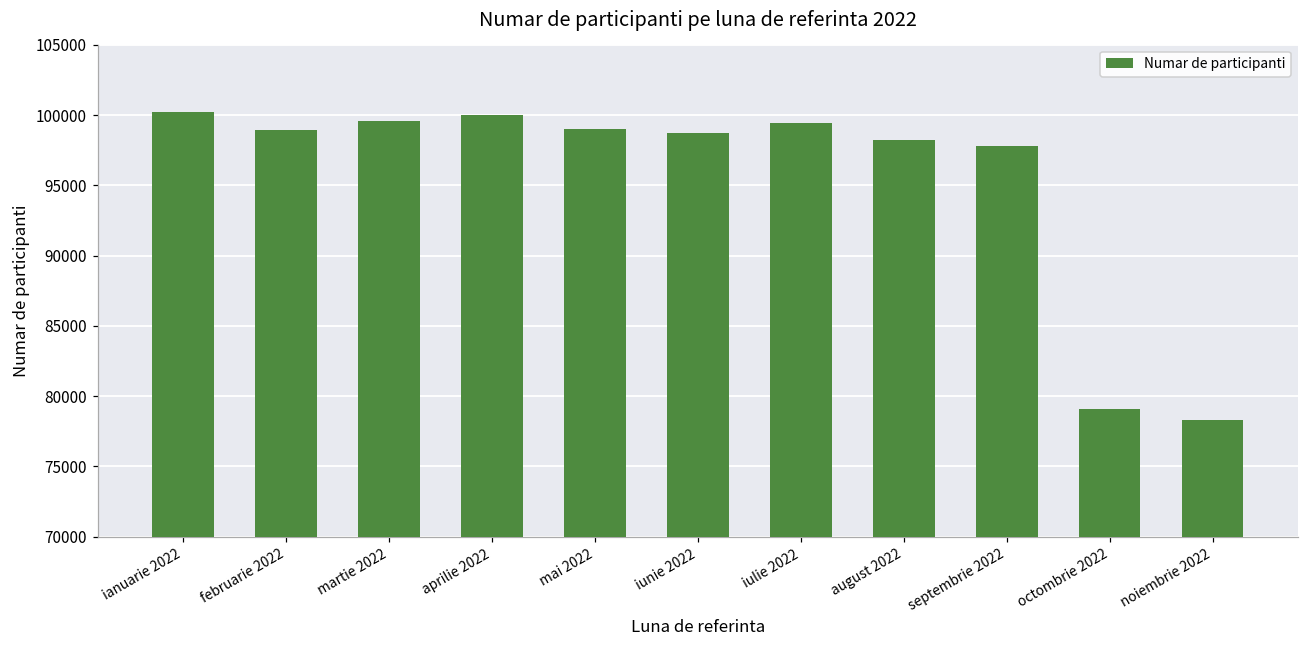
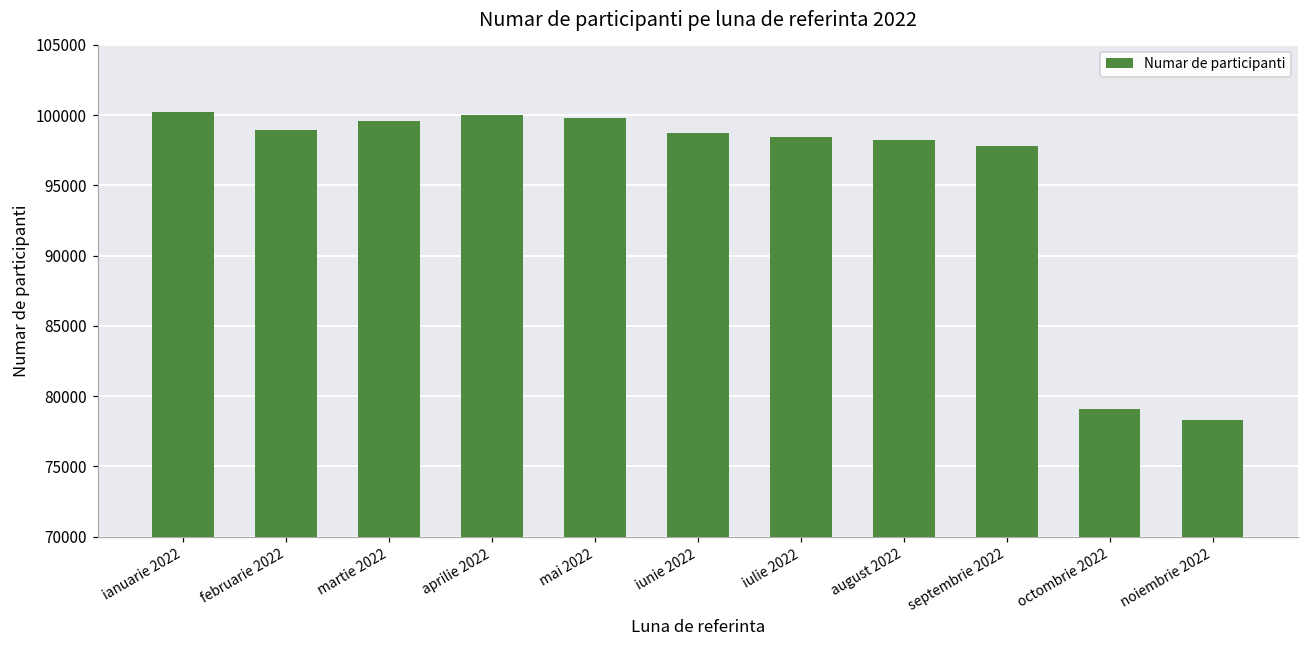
  {
    "ianuarie 2022": 100200,
    "februarie 2022": 98900,
    "martie 2022": 99600,
    "aprilie 2022": 100000,
-   "mai 2022": 99000,
+   "mai 2022": 99800,
    "iunie 2022": 98700,
-   "iulie 2022": 99400,
+   "iulie 2022": 98500,
    "august 2022": 98200,
    "septembrie 2022": 97800,
    "octombrie 2022": 79100,
    "noiembrie 2022": 78300
  }
